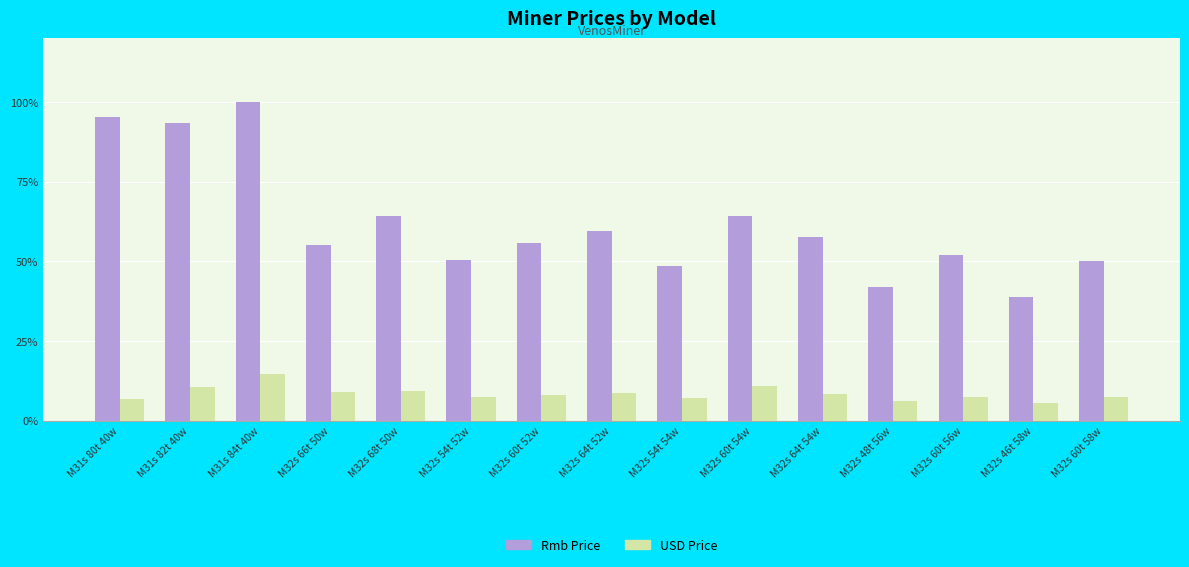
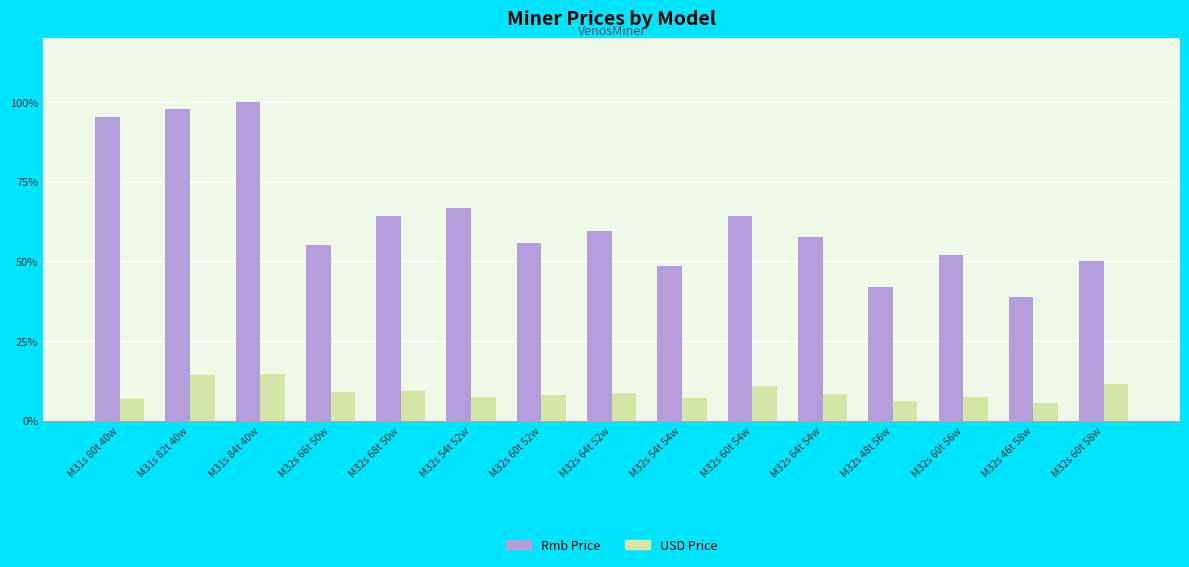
  {
    "Rmb Price": {
      "M31s 80t 40w": "95%",
-     "M31s 82t 40w": "93%",
+     "M31s 82t 40w": "98%",
      "M31s 84t 40w": "100%",
      "M32s 66t 50w": "55%",
      "M32s 68t 50w": "64%",
-     "M32s 54t 52w": "50%",
+     "M32s 54t 52w": "67%",
      "M32s 60t 52w": "56%",
      "M32s 64t 52w": "59%",
      "M32s 54t 54w": "49%",
      "M32s 60t 54w": "64%",
      "M32s 64t 54w": "57%",
      "M32s 48t 56w": "42%",
      "M32s 60t 56w": "52%",
      "M32s 46t 58w": "39%",
      "M32s 60t 58w": "50%"
    },
    "USD Price": {
      "M31s 80t 40w": "7%",
-     "M31s 82t 40w": "11%",
+     "M31s 82t 40w": "14%",
      "M31s 84t 40w": "15%",
      "M32s 66t 50w": "9%",
      "M32s 68t 50w": "9%",
      "M32s 54t 52w": "7%",
      "M32s 60t 52w": "8%",
      "M32s 64t 52w": "9%",
      "M32s 54t 54w": "7%",
      "M32s 60t 54w": "11%",
      "M32s 64t 54w": "8%",
      "M32s 48t 56w": "6%",
      "M32s 60t 56w": "8%",
      "M32s 46t 58w": "6%",
-     "M32s 60t 58w": "7%"
+     "M32s 60t 58w": "11%"
    }
  }
